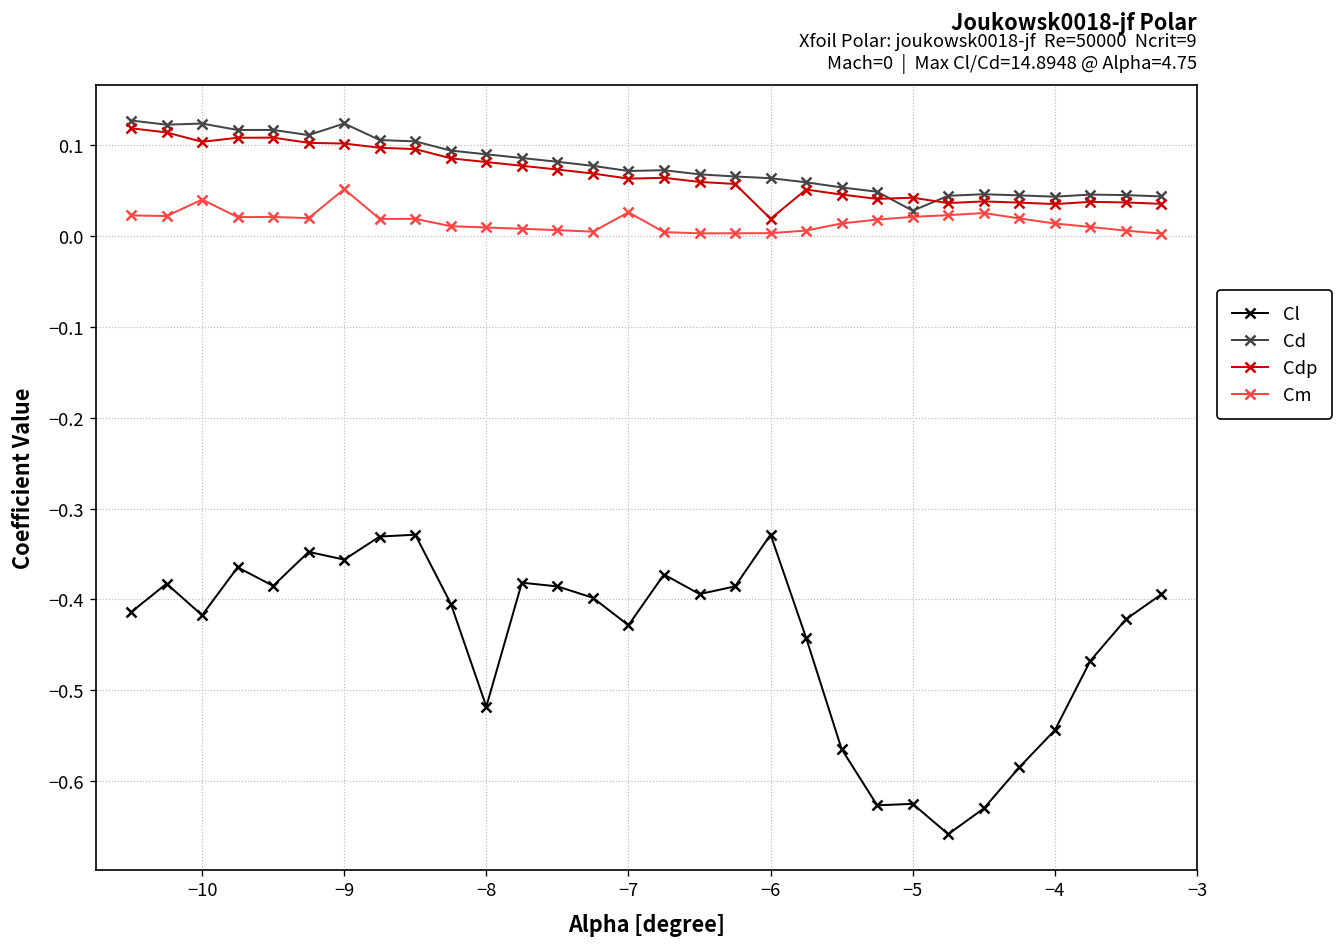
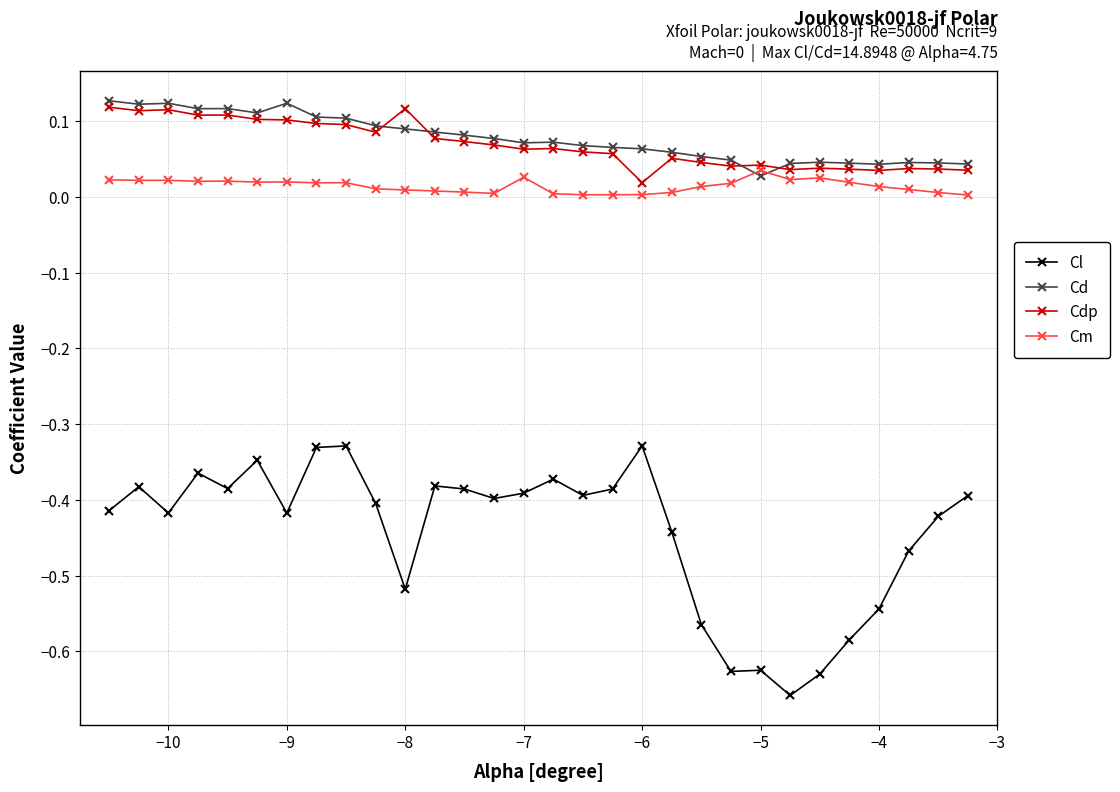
  {
    "Cl": {
      "−10": -0.42,
-     "−9": -0.36,
+     "−9": -0.42,
      "−8": -0.52,
-     "−7": -0.43,
+     "−7": -0.39,
      "−6": -0.33,
      "−5": -0.63,
      "−4": -0.54
    },
    "Cd": {
      "−10": 0.12,
      "−9": 0.12,
      "−8": 0.09,
      "−7": 0.07,
      "−6": 0.06,
      "−5": 0.03,
      "−4": 0.04
    },
    "Cdp": {
-     "−10": 0.10,
+     "−10": 0.12,
      "−9": 0.10,
-     "−8": 0.08,
+     "−8": 0.12,
      "−7": 0.06,
      "−6": 0.02,
      "−5": 0.04,
      "−4": 0.04
    },
    "Cm": {
-     "−10": 0.04,
-     "−9": 0.05,
+     "−10": 0.02,
+     "−9": 0.02,
      "−8": 0.01,
      "−7": 0.03,
      "−6": 0.00,
-     "−5": 0.02,
+     "−5": 0.04,
      "−4": 0.01
    }
  }
